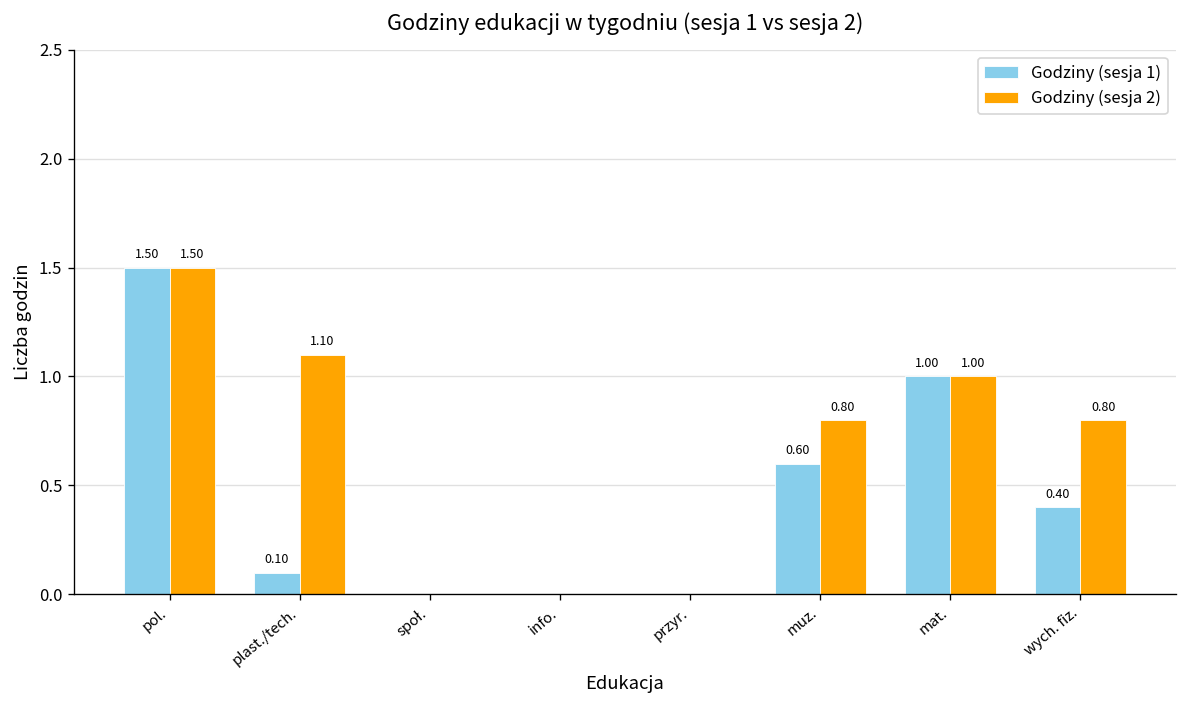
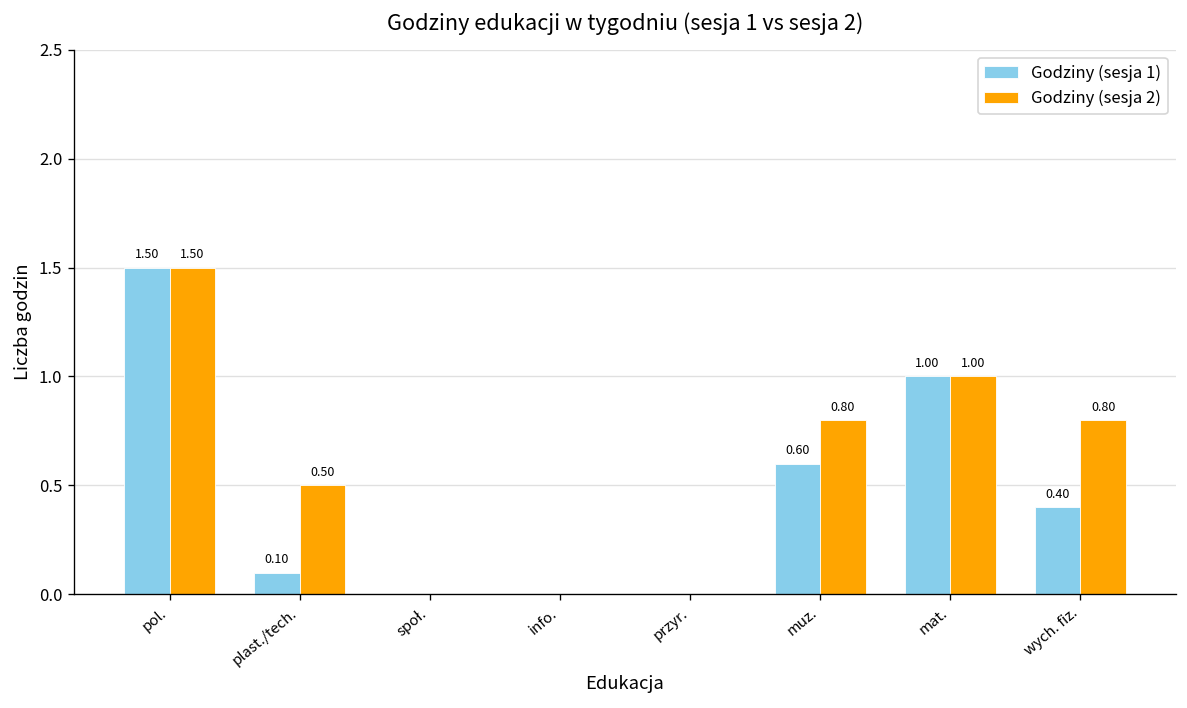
  {
    "Godziny (sesja 1)": {
      "pol.": 1.50,
      "plast./tech.": 0.10,
      "muz.": 0.60,
      "mat.": 1.00,
      "wych. fiz.": 0.40
    },
    "Godziny (sesja 2)": {
      "pol.": 1.50,
-     "plast./tech.": 1.10,
+     "plast./tech.": 0.50,
      "muz.": 0.80,
      "mat.": 1.00,
      "wych. fiz.": 0.80
    }
  }
